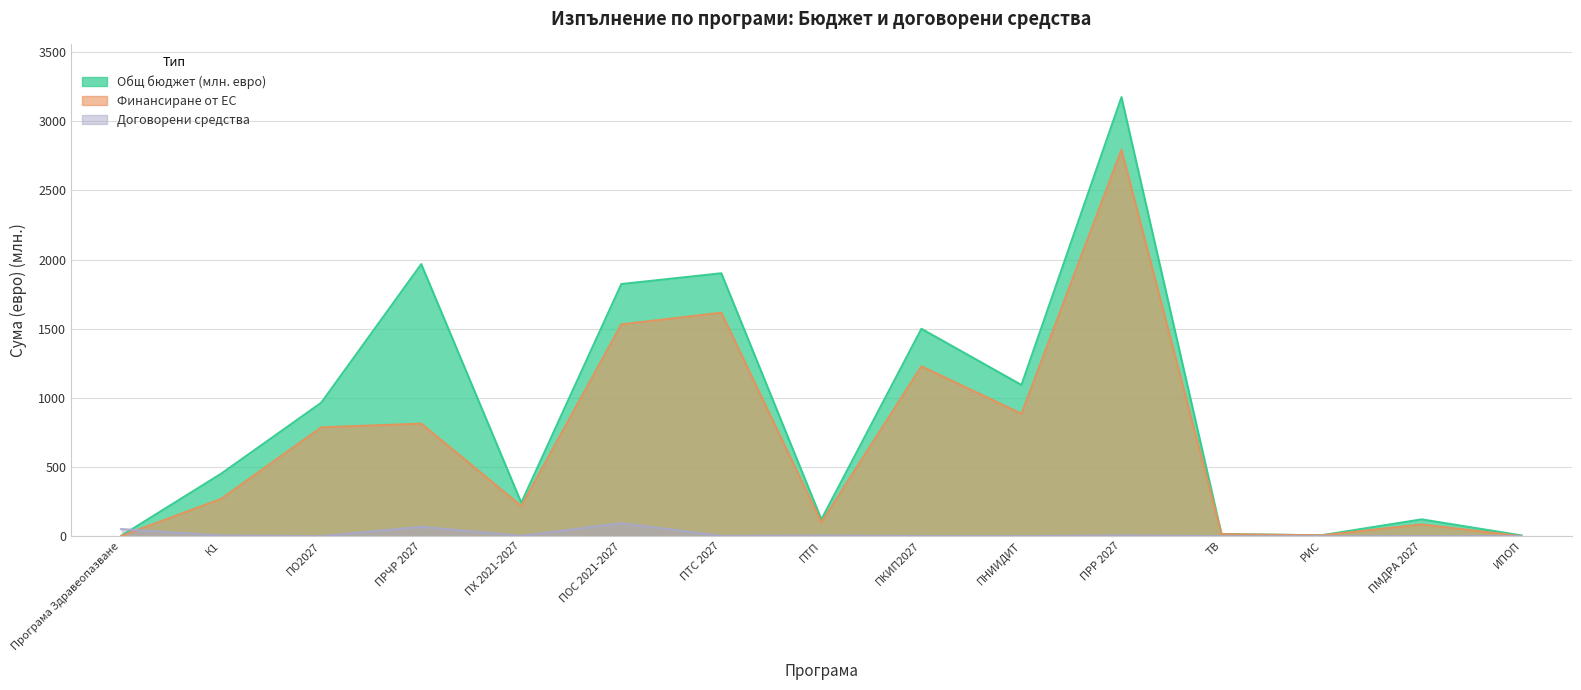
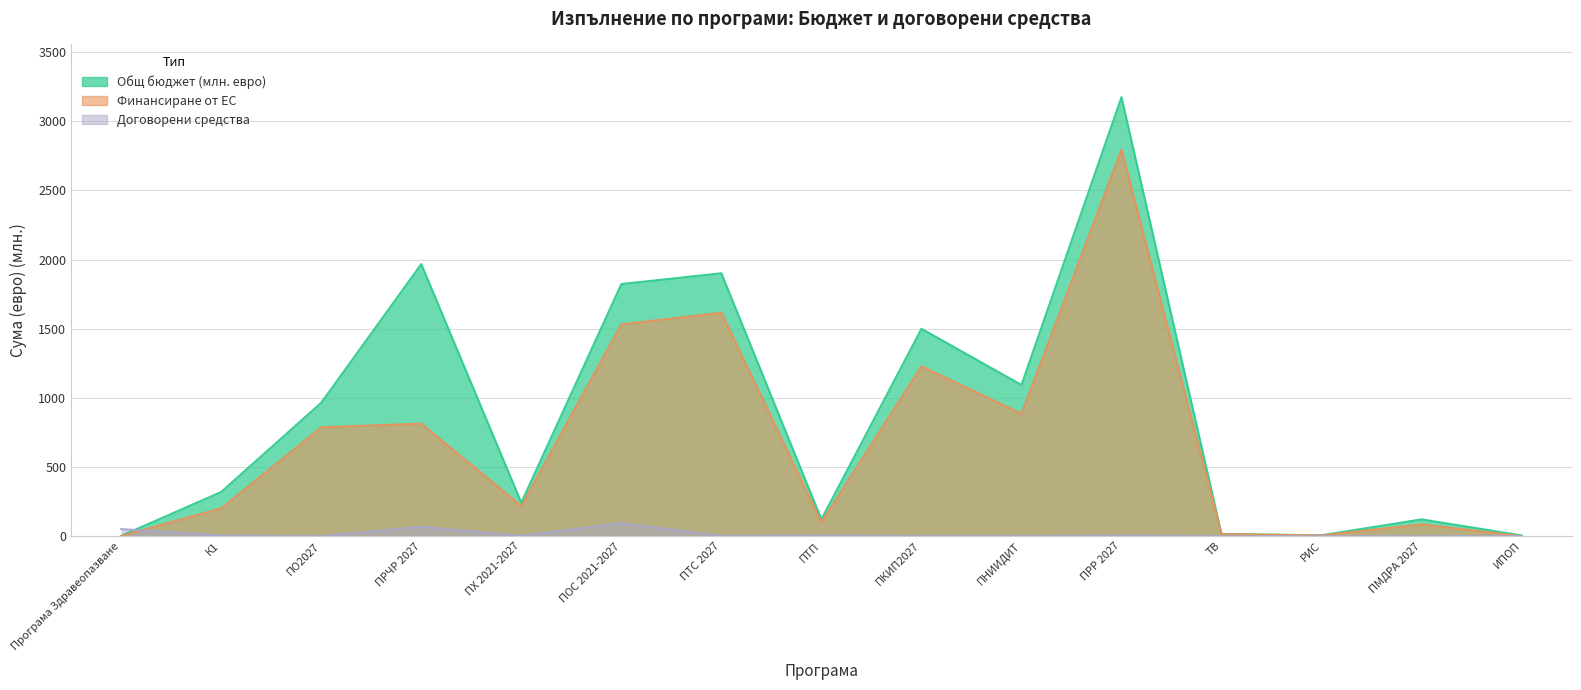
  {
    "Общ бюджет (млн. евро)": {
-     "К1": 450,
+     "К1": 320,
      "ПО2027": 960,
      "ПРЧР 2027": 1970,
      "ПХ 2021-2027": 240,
      "ПОС 2021-2027": 1820,
      "ПТС 2027": 1900,
      "ПТП": 120,
      "ПКИП2027": 1500,
      "ПНИИДИТ": 1090,
      "ПРР 2027": 3180,
      "ПМДРА 2027": 120
    },
    "Финансиране от ЕС": {
-     "К1": 270,
+     "К1": 200,
      "ПО2027": 790,
      "ПРЧР 2027": 810,
      "ПХ 2021-2027": 220,
      "ПОС 2021-2027": 1530,
      "ПТС 2027": 1620,
      "ПТП": 100,
      "ПКИП2027": 1230,
      "ПНИИДИТ": 890,
      "ПРР 2027": 2790,
      "ПМДРА 2027": 80
    },
    "Договорени средства": {
      "Програма Здравеопазване": 50,
      "К1": 0,
      "ПО2027": 0,
      "ПРЧР 2027": 70,
      "ПХ 2021-2027": 0,
      "ПОС 2021-2027": 90,
      "ПТС 2027": 0,
      "ПТП": 0,
      "ПКИП2027": 0,
      "ПНИИДИТ": 0,
      "ПРР 2027": 0,
      "ПМДРА 2027": 0
    }
  }
